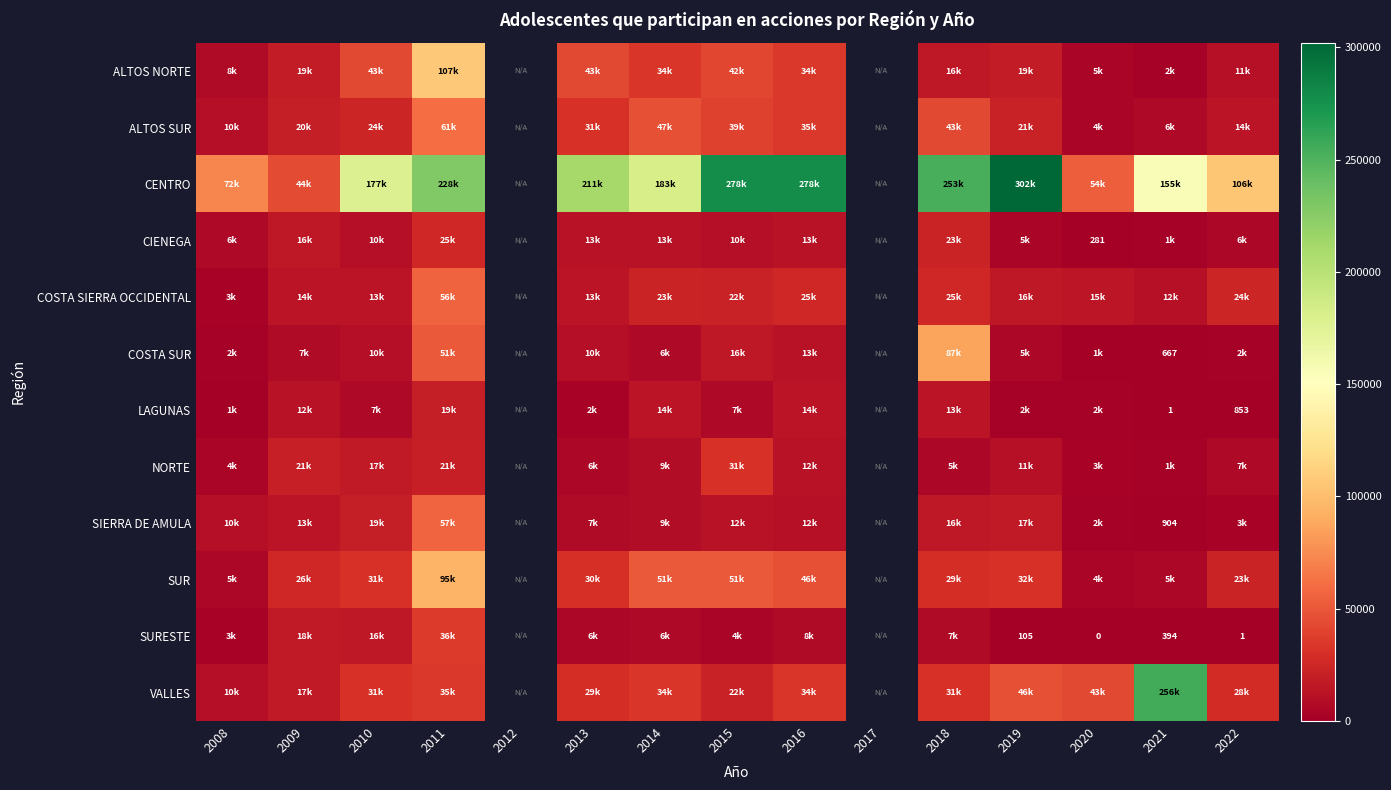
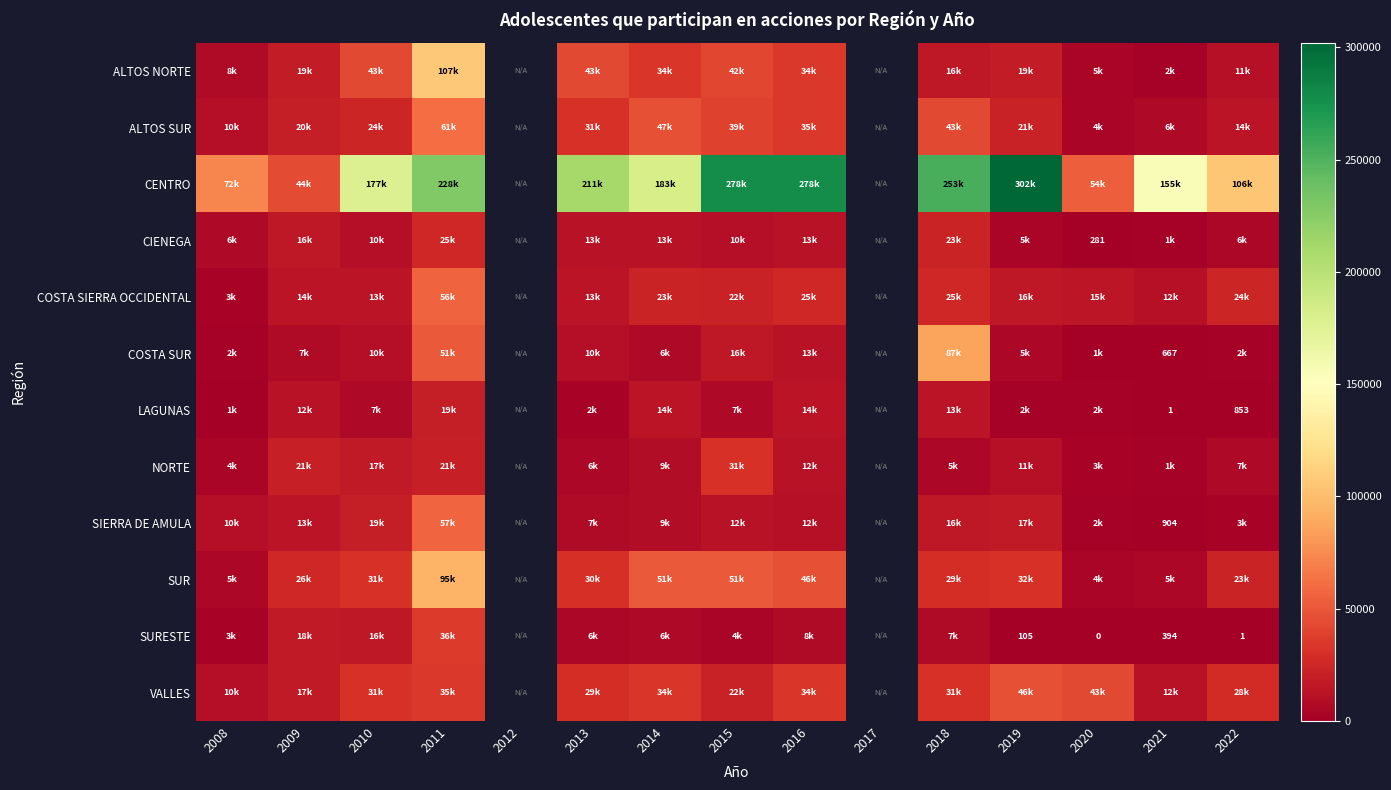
  {
    "ALTOS NORTE": {
      "2008": "8k",
      "2009": "19k",
      "2010": "43k",
      "2011": "107k",
      "2013": "43k",
      "2014": "34k",
      "2015": "42k",
      "2016": "34k",
      "2018": "16k",
      "2019": "19k",
      "2020": "5k",
      "2021": "2k",
      "2022": "11k"
    },
    "ALTOS SUR": {
      "2008": "10k",
      "2009": "20k",
      "2010": "24k",
      "2011": "61k",
      "2013": "31k",
      "2014": "47k",
      "2015": "39k",
      "2016": "35k",
      "2018": "43k",
      "2019": "21k",
      "2020": "4k",
      "2021": "6k",
      "2022": "14k"
    },
    "CENTRO": {
      "2008": "72k",
      "2009": "44k",
      "2010": "177k",
      "2011": "228k",
      "2013": "211k",
      "2014": "183k",
      "2015": "278k",
      "2016": "278k",
      "2018": "253k",
      "2019": "302k",
      "2020": "54k",
      "2021": "155k",
      "2022": "106k"
    },
    "CIENEGA": {
      "2008": "6k",
      "2009": "16k",
      "2010": "10k",
      "2011": "25k",
      "2013": "13k",
      "2014": "13k",
      "2015": "10k",
      "2016": "13k",
      "2018": "23k",
      "2019": "5k",
      "2020": "281",
      "2021": "1k",
      "2022": "6k"
    },
    "COSTA SIERRA OCCIDENTAL": {
      "2008": "3k",
      "2009": "14k",
      "2010": "13k",
      "2011": "56k",
      "2013": "13k",
      "2014": "23k",
      "2015": "22k",
      "2016": "25k",
      "2018": "25k",
      "2019": "16k",
      "2020": "15k",
      "2021": "12k",
      "2022": "24k"
    },
    "COSTA SUR": {
      "2008": "2k",
      "2009": "7k",
      "2010": "10k",
      "2011": "51k",
      "2013": "10k",
      "2014": "6k",
      "2015": "16k",
      "2016": "13k",
      "2018": "87k",
      "2019": "5k",
      "2020": "1k",
      "2021": "667",
      "2022": "2k"
    },
    "LAGUNAS": {
      "2008": "1k",
      "2009": "12k",
      "2010": "7k",
      "2011": "19k",
      "2013": "2k",
      "2014": "14k",
      "2015": "7k",
      "2016": "14k",
      "2018": "13k",
      "2019": "2k",
      "2020": "2k",
      "2021": "1",
      "2022": "853"
    },
    "NORTE": {
      "2008": "4k",
      "2009": "21k",
      "2010": "17k",
      "2011": "21k",
      "2013": "6k",
      "2014": "9k",
      "2015": "31k",
      "2016": "12k",
      "2018": "5k",
      "2019": "11k",
      "2020": "3k",
      "2021": "1k",
      "2022": "7k"
    },
    "SIERRA DE AMULA": {
      "2008": "10k",
      "2009": "13k",
      "2010": "19k",
      "2011": "57k",
      "2013": "7k",
      "2014": "9k",
      "2015": "12k",
      "2016": "12k",
      "2018": "16k",
      "2019": "17k",
      "2020": "2k",
      "2021": "904",
      "2022": "3k"
    },
    "SUR": {
      "2008": "5k",
      "2009": "26k",
      "2010": "31k",
      "2011": "95k",
      "2013": "30k",
      "2014": "51k",
      "2015": "51k",
      "2016": "46k",
      "2018": "29k",
      "2019": "32k",
      "2020": "4k",
      "2021": "5k",
      "2022": "23k"
    },
    "SURESTE": {
      "2008": "3k",
      "2009": "18k",
      "2010": "16k",
      "2011": "36k",
      "2013": "6k",
      "2014": "6k",
      "2015": "4k",
      "2016": "8k",
      "2018": "7k",
      "2019": "105",
      "2020": "0",
      "2021": "394",
      "2022": "1"
    },
    "VALLES": {
      "2008": "10k",
      "2009": "17k",
      "2010": "31k",
      "2011": "35k",
      "2013": "29k",
      "2014": "34k",
      "2015": "22k",
      "2016": "34k",
      "2018": "31k",
      "2019": "46k",
      "2020": "43k",
-     "2021": "256k",
+     "2021": "12k",
      "2022": "28k"
    }
  }
